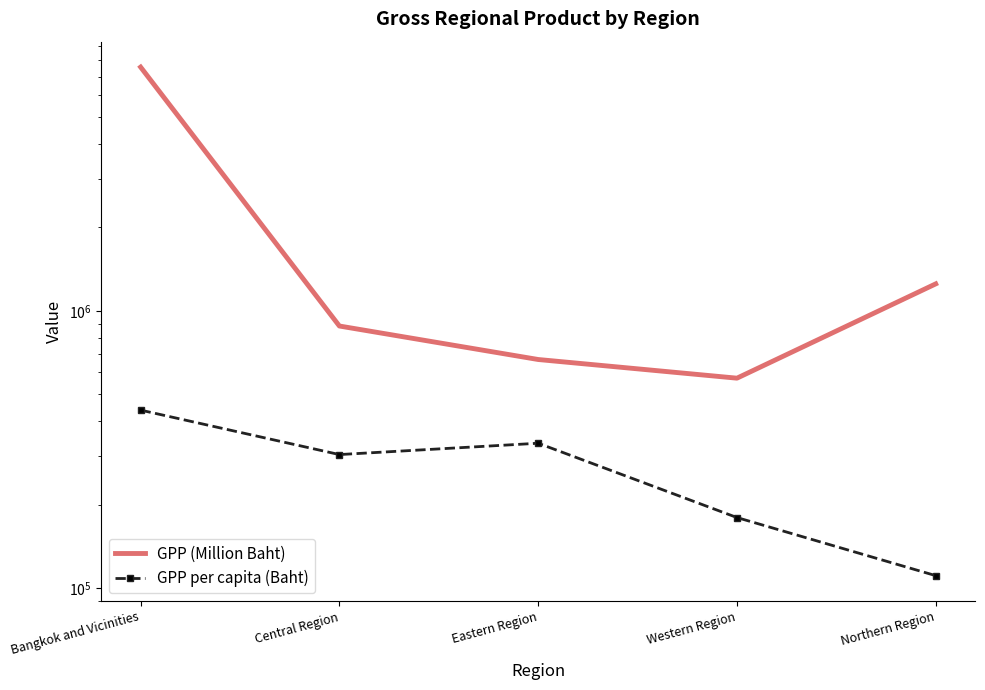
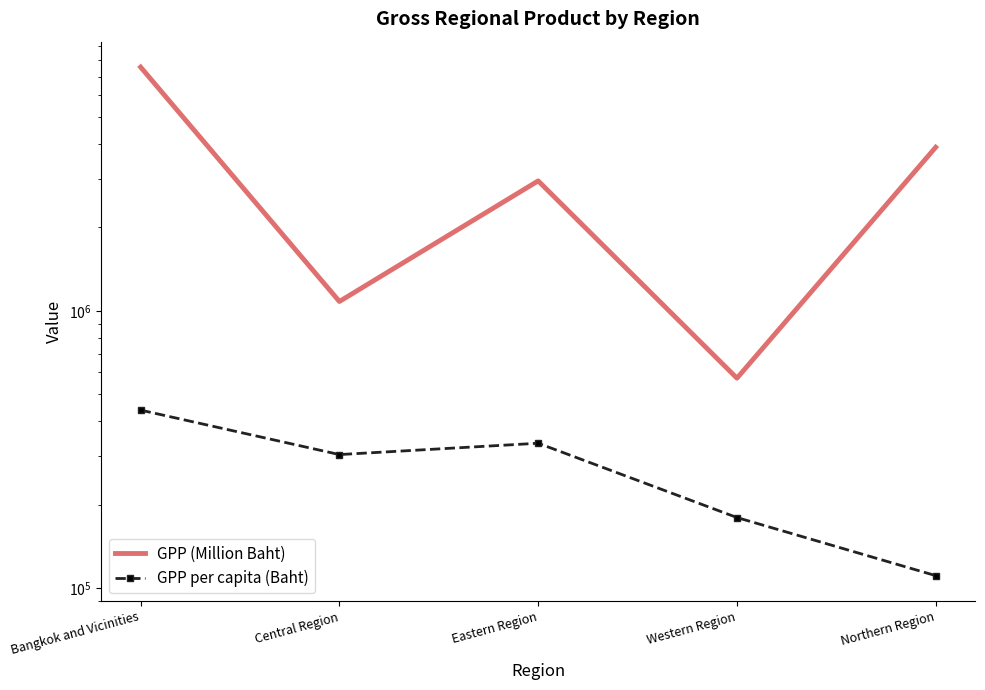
  {
    "GPP (Million Baht)": {
      "Bangkok and Vicinities": 7600000,
-     "Central Region": 880000,
-     "Eastern Region": 670000,
+     "Central Region": 1080000,
+     "Eastern Region": 2900000,
      "Western Region": 570000,
-     "Northern Region": 1300000
+     "Northern Region": 3900000
    },
    "GPP per capita (Baht)": {
      "Bangkok and Vicinities": 440000,
      "Central Region": 300000,
      "Eastern Region": 330000,
      "Western Region": 180000,
      "Northern Region": 111000
    }
  }
